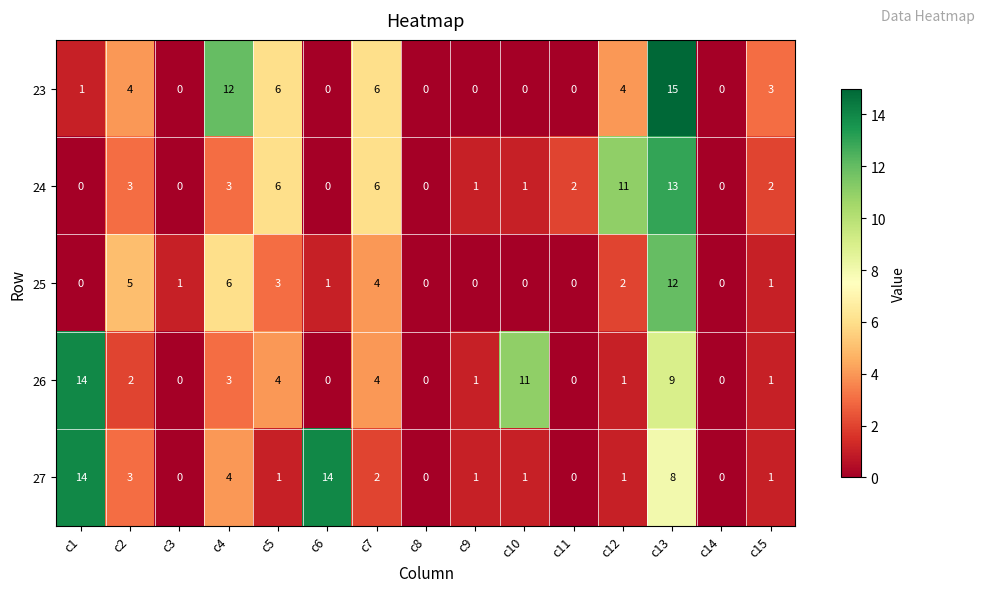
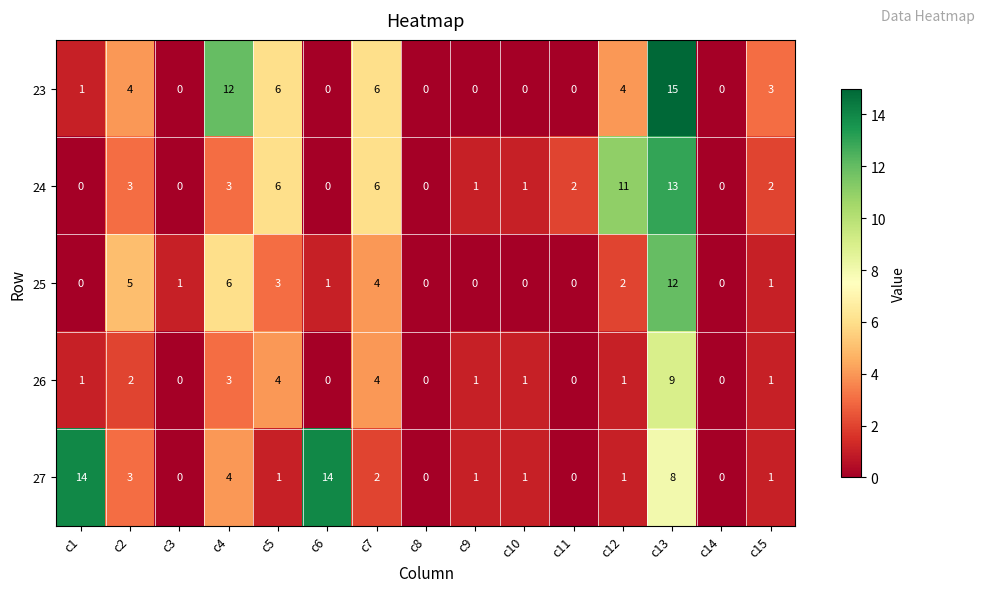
  {
    "23": {
      "c1": 1,
      "c2": 4,
      "c3": 0,
      "c4": 12,
      "c5": 6,
      "c6": 0,
      "c7": 6,
      "c8": 0,
      "c9": 0,
      "c10": 0,
      "c11": 0,
      "c12": 4,
      "c13": 15,
      "c14": 0,
      "c15": 3
    },
    "24": {
      "c1": 0,
      "c2": 3,
      "c3": 0,
      "c4": 3,
      "c5": 6,
      "c6": 0,
      "c7": 6,
      "c8": 0,
      "c9": 1,
      "c10": 1,
      "c11": 2,
      "c12": 11,
      "c13": 13,
      "c14": 0,
      "c15": 2
    },
    "25": {
      "c1": 0,
      "c2": 5,
      "c3": 1,
      "c4": 6,
      "c5": 3,
      "c6": 1,
      "c7": 4,
      "c8": 0,
      "c9": 0,
      "c10": 0,
      "c11": 0,
      "c12": 2,
      "c13": 12,
      "c14": 0,
      "c15": 1
    },
    "26": {
-     "c1": 14,
+     "c1": 1,
      "c2": 2,
      "c3": 0,
      "c4": 3,
      "c5": 4,
      "c6": 0,
      "c7": 4,
      "c8": 0,
      "c9": 1,
-     "c10": 11,
+     "c10": 1,
      "c11": 0,
      "c12": 1,
      "c13": 9,
      "c14": 0,
      "c15": 1
    },
    "27": {
      "c1": 14,
      "c2": 3,
      "c3": 0,
      "c4": 4,
      "c5": 1,
      "c6": 14,
      "c7": 2,
      "c8": 0,
      "c9": 1,
      "c10": 1,
      "c11": 0,
      "c12": 1,
      "c13": 8,
      "c14": 0,
      "c15": 1
    }
  }
